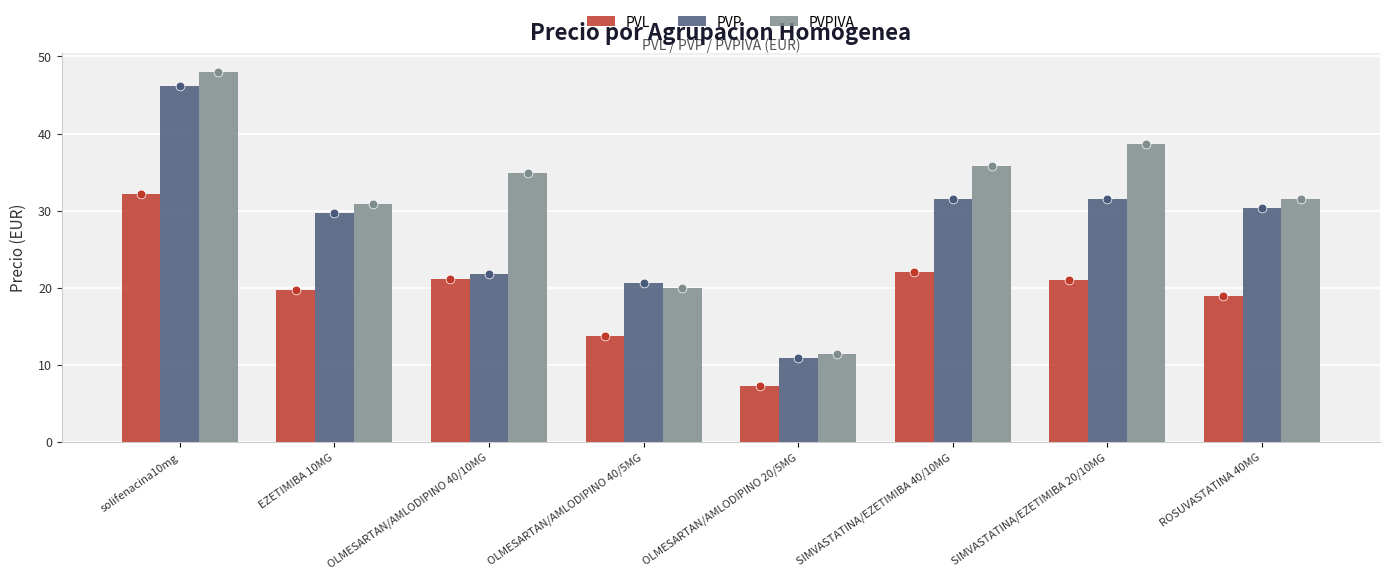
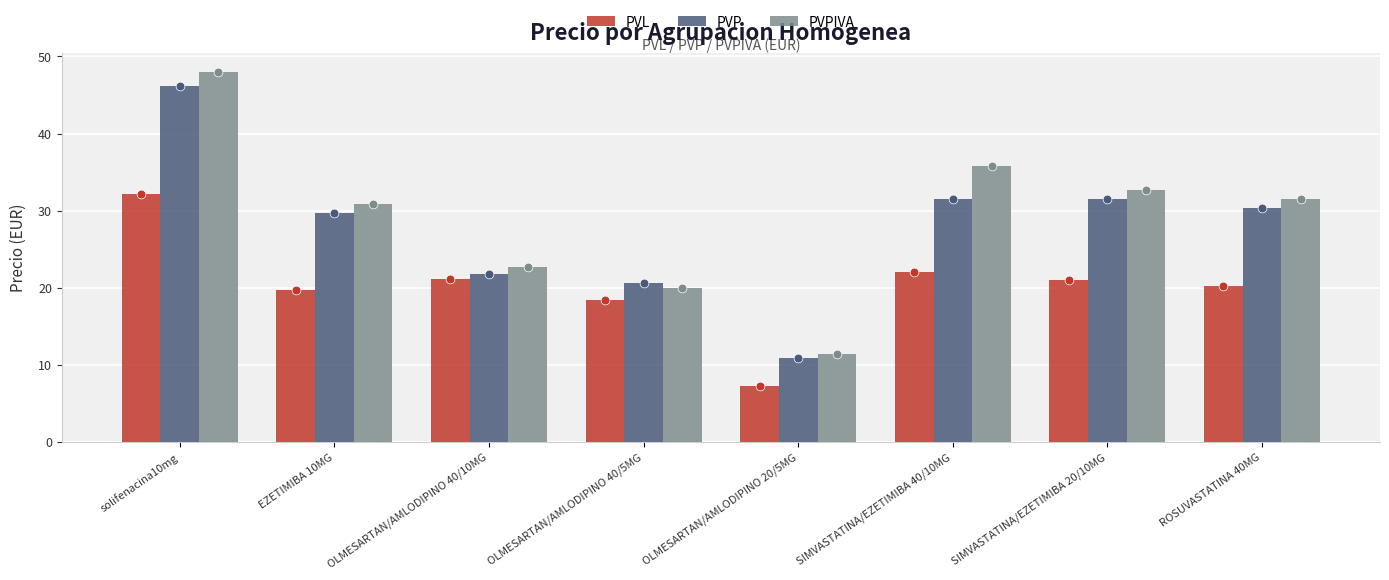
  {
    "PVL": {
      "solifenacina10mg": 32,
      "EZETIMIBA 10MG": 20,
      "OLMESARTAN/AMLODIPINO 40/10MG": 21,
-     "OLMESARTAN/AMLODIPINO 40/5MG": 14,
+     "OLMESARTAN/AMLODIPINO 40/5MG": 18,
      "OLMESARTAN/AMLODIPINO 20/5MG": 7,
      "SIMVASTATINA/EZETIMIBA 40/10MG": 22,
      "SIMVASTATINA/EZETIMIBA 20/10MG": 21,
-     "ROSUVASTATINA 40MG": 19
+     "ROSUVASTATINA 40MG": 20
    },
    "PVPIVA": {
      "solifenacina10mg": 48,
      "EZETIMIBA 10MG": 31,
-     "OLMESARTAN/AMLODIPINO 40/10MG": 35,
+     "OLMESARTAN/AMLODIPINO 40/10MG": 23,
      "OLMESARTAN/AMLODIPINO 40/5MG": 20,
      "OLMESARTAN/AMLODIPINO 20/5MG": 11,
      "SIMVASTATINA/EZETIMIBA 40/10MG": 36,
-     "SIMVASTATINA/EZETIMIBA 20/10MG": 39,
+     "SIMVASTATINA/EZETIMIBA 20/10MG": 33,
      "ROSUVASTATINA 40MG": 32
    }
  }
